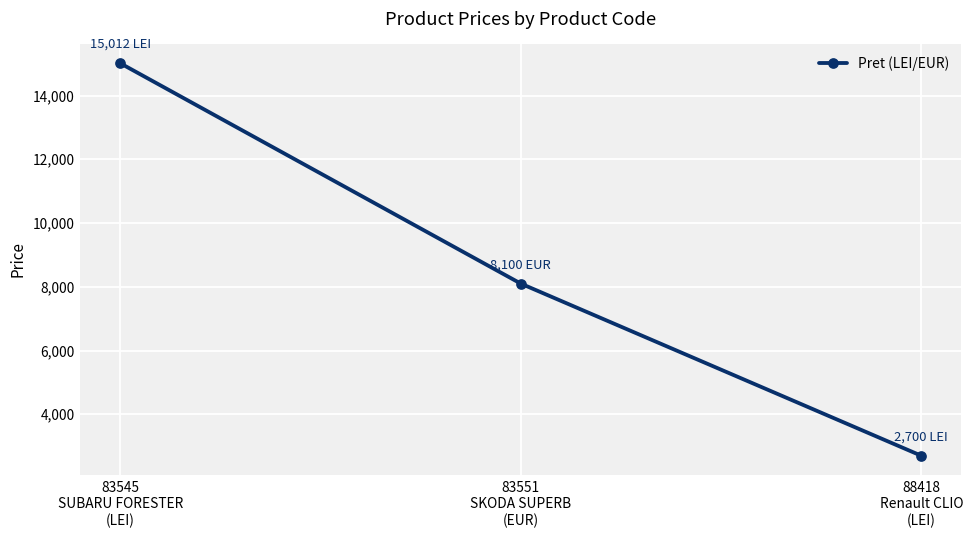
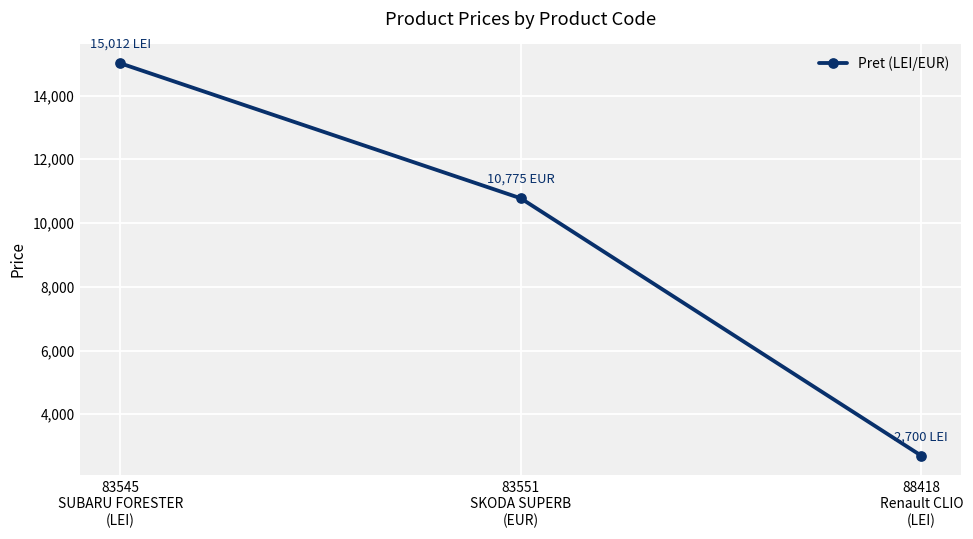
  {
    "83545 SUBARU FORESTER (LEI)": "15,012",
-   "83551 SKODA SUPERB (EUR)": "8,100",
+   "83551 SKODA SUPERB (EUR)": "10,775",
    "88418 Renault CLIO (LEI)": "2,700"
  }
